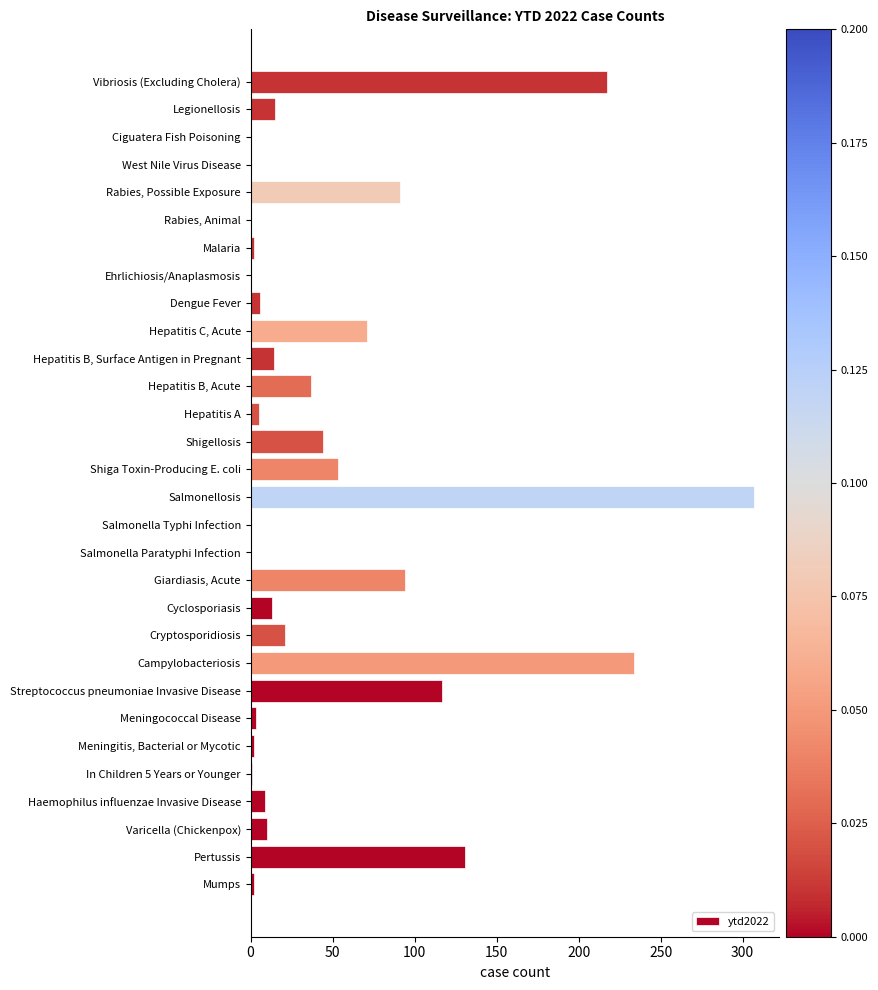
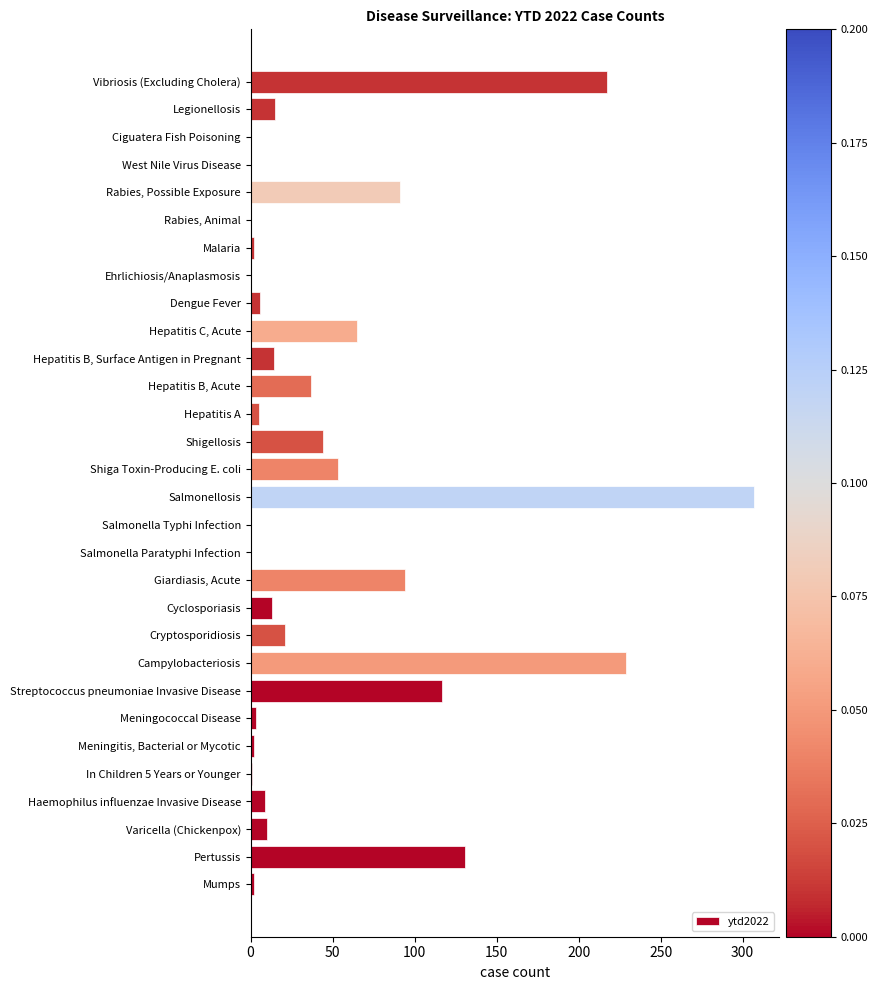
  {
    "Vibriosis (Excluding Cholera)": 217,
    "Legionellosis": 15,
    "Ciguatera Fish Poisoning": 0,
    "West Nile Virus Disease": 0,
    "Rabies, Possible Exposure": 91,
    "Rabies, Animal": 0,
    "Malaria": 2,
    "Ehrlichiosis/Anaplasmosis": 0,
    "Dengue Fever": 6,
-   "Hepatitis C, Acute": 71,
+   "Hepatitis C, Acute": 65,
    "Hepatitis B, Surface Antigen in Pregnant": 14,
    "Hepatitis B, Acute": 37,
    "Hepatitis A": 5,
    "Shigellosis": 44,
    "Shiga Toxin-Producing E. coli": 53,
    "Salmonellosis": 307,
    "Salmonella Typhi Infection": 0,
    "Salmonella Paratyphi Infection": 0,
    "Giardiasis, Acute": 94,
    "Cyclosporiasis": 13,
    "Cryptosporidiosis": 21,
-   "Campylobacteriosis": 234,
+   "Campylobacteriosis": 229,
    "Streptococcus pneumoniae Invasive Disease": 117,
    "Meningococcal Disease": 3,
    "Meningitis, Bacterial or Mycotic": 2,
    "Haemophilus influenzae Invasive Disease": 9,
    "Varicella (Chickenpox)": 10,
    "Pertussis": 131,
    "Mumps": 2
  }
